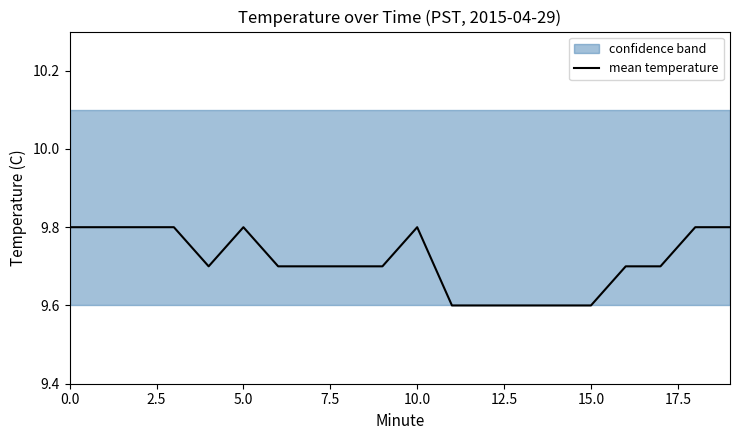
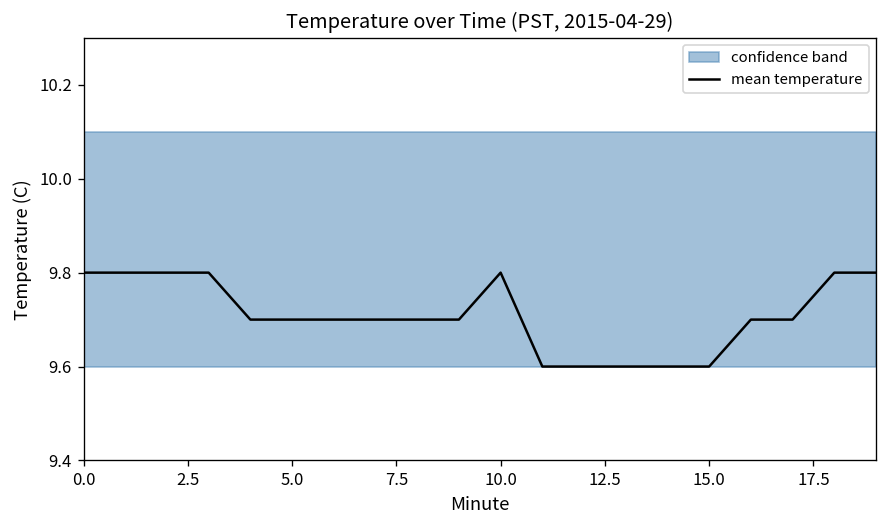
  {
    "mean temperature": {
      "0.0": 9.8,
-     "5.0": 9.8,
+     "5.0": 9.7,
      "10.0": 9.8,
      "15.0": 9.6
    },
    "confidence band": {
      "0.0": 10.1,
      "5.0": 10.1,
      "10.0": 10.1,
      "15.0": 10.1
    }
  }
